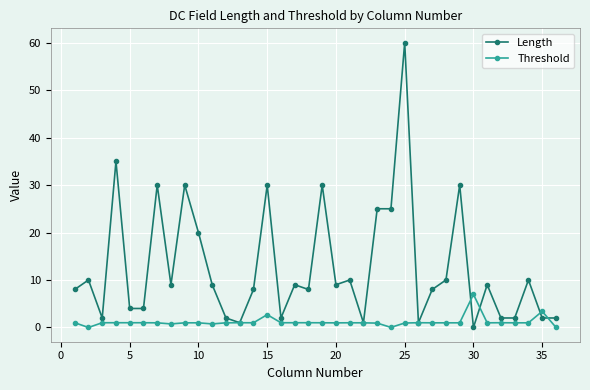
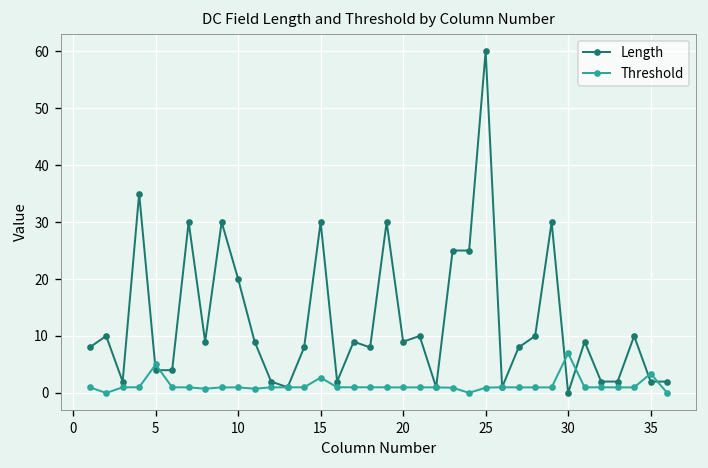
  {
    "Length": {
      "5": 4,
      "10": 20,
      "15": 30,
      "20": 9,
      "25": 60,
      "30": 0,
      "35": 2
    },
    "Threshold": {
-     "5": 1,
+     "5": 5,
      "10": 1,
      "15": 3,
      "20": 1,
      "25": 1,
      "30": 7,
      "35": 3
    }
  }
